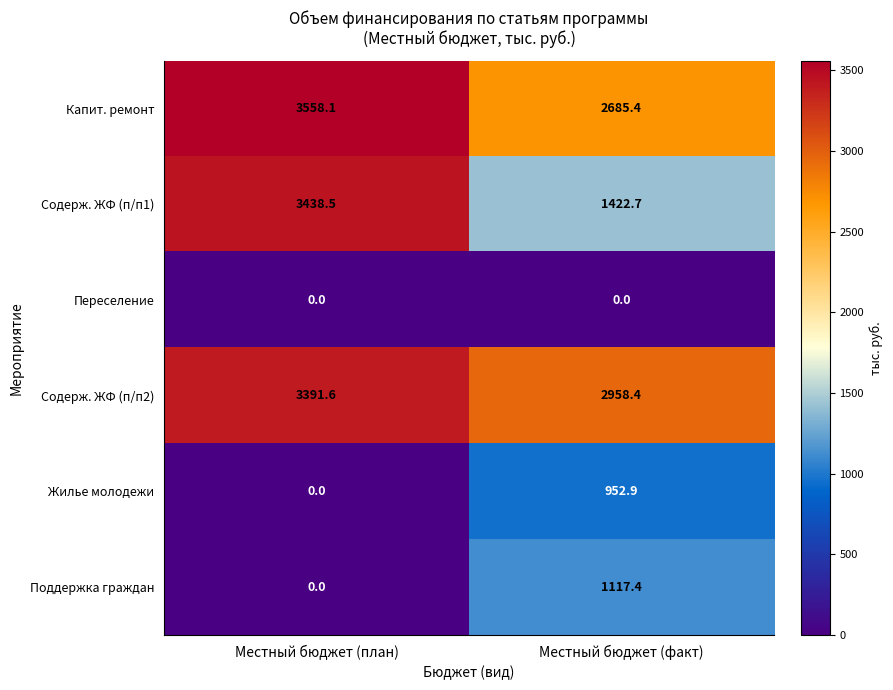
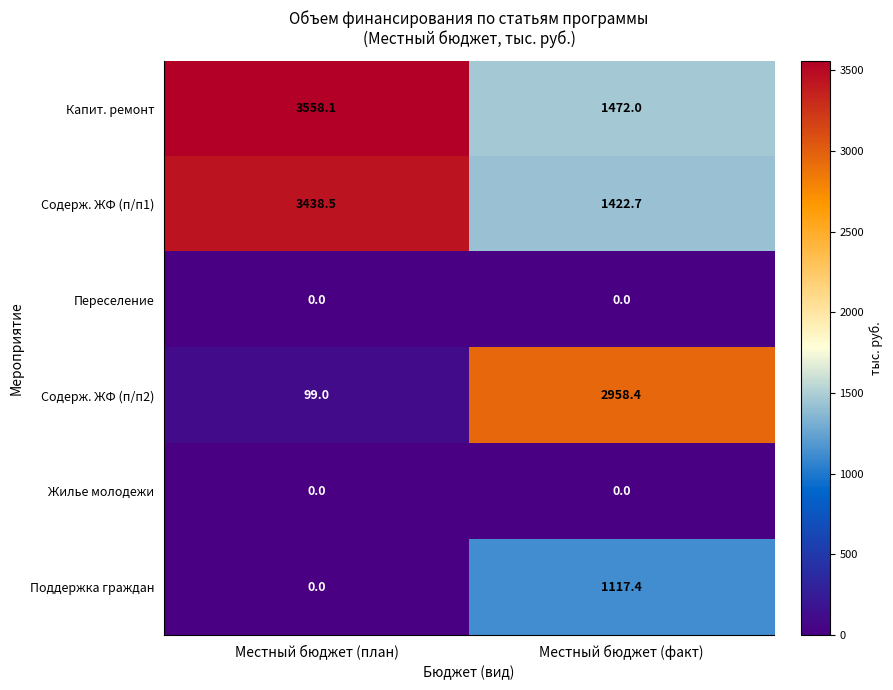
  {
    "Капит. ремонт": {
      "Местный бюджет (план)": 3558.1,
-     "Местный бюджет (факт)": 2685.4
+     "Местный бюджет (факт)": 1472.0
    },
    "Содерж. ЖФ (п/п1)": {
      "Местный бюджет (план)": 3438.5,
      "Местный бюджет (факт)": 1422.7
    },
    "Переселение": {
      "Местный бюджет (план)": 0.0,
      "Местный бюджет (факт)": 0.0
    },
    "Содерж. ЖФ (п/п2)": {
-     "Местный бюджет (план)": 3391.6,
+     "Местный бюджет (план)": 99.0,
      "Местный бюджет (факт)": 2958.4
    },
    "Жилье молодежи": {
      "Местный бюджет (план)": 0.0,
-     "Местный бюджет (факт)": 952.9
+     "Местный бюджет (факт)": 0.0
    },
    "Поддержка граждан": {
      "Местный бюджет (план)": 0.0,
      "Местный бюджет (факт)": 1117.4
    }
  }
